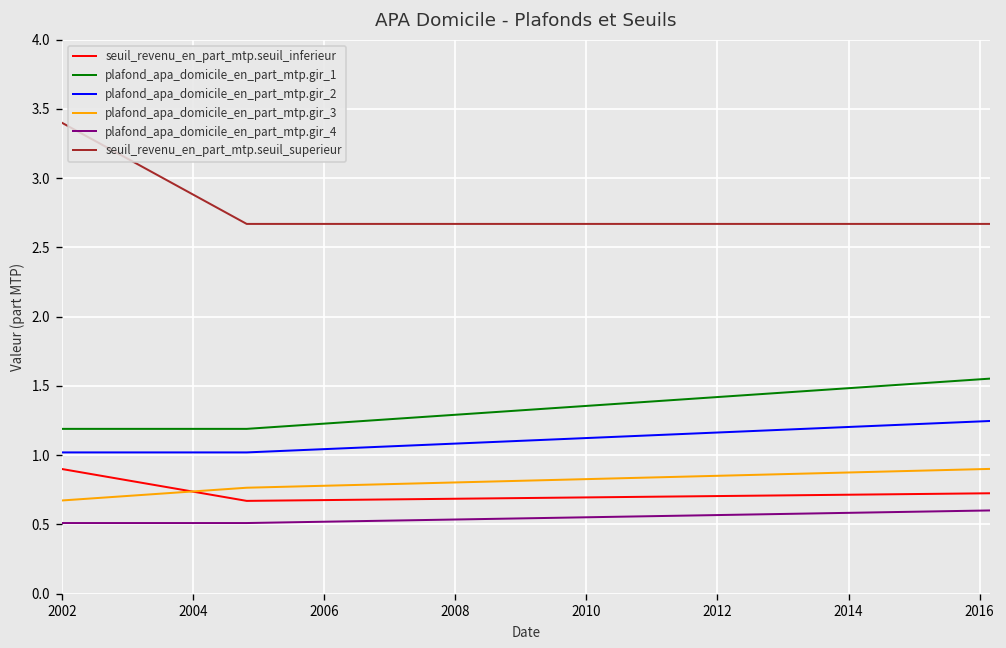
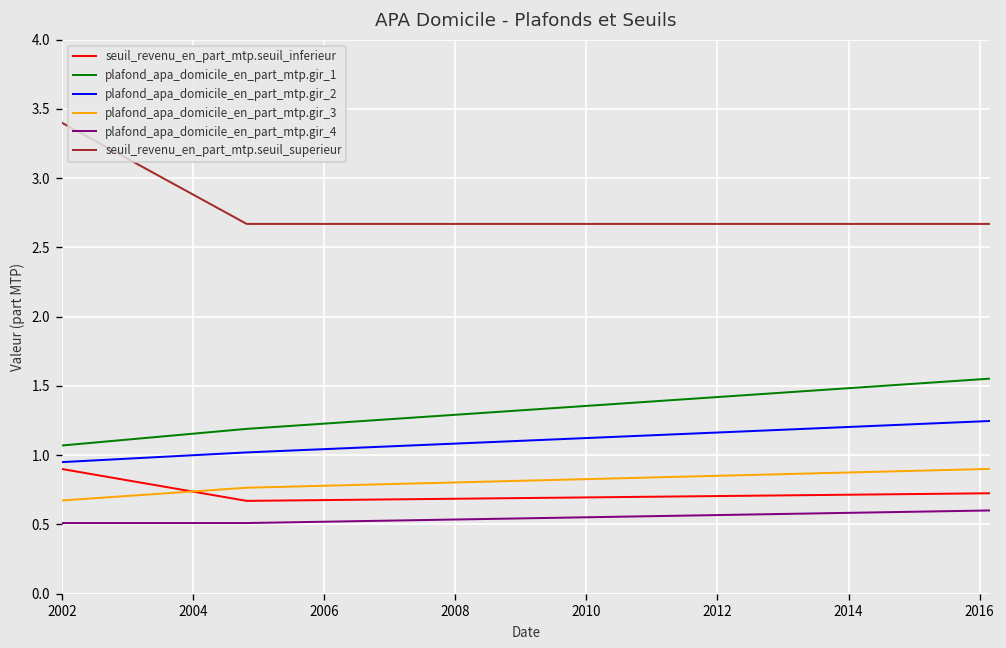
  {
    "seuil_revenu_en_part_mtp.seuil_inferieur": {
      "2002": 0.90
    },
    "plafond_apa_domicile_en_part_mtp.gir_1": {
-     "2002": 1.19
+     "2002": 1.07
    },
    "plafond_apa_domicile_en_part_mtp.gir_2": {
-     "2002": 1.02
+     "2002": 0.95
    },
    "plafond_apa_domicile_en_part_mtp.gir_3": {
      "2002": 0.67
    },
    "plafond_apa_domicile_en_part_mtp.gir_4": {
      "2002": 0.51
    },
    "seuil_revenu_en_part_mtp.seuil_superieur": {
      "2002": 3.40
    }
  }
